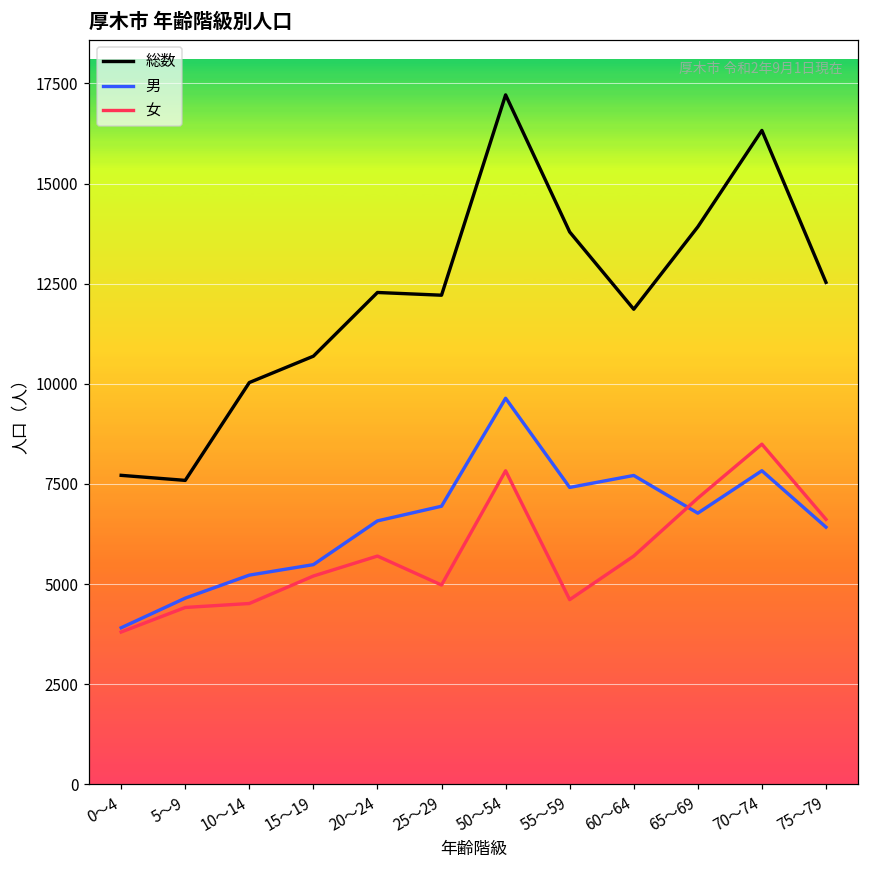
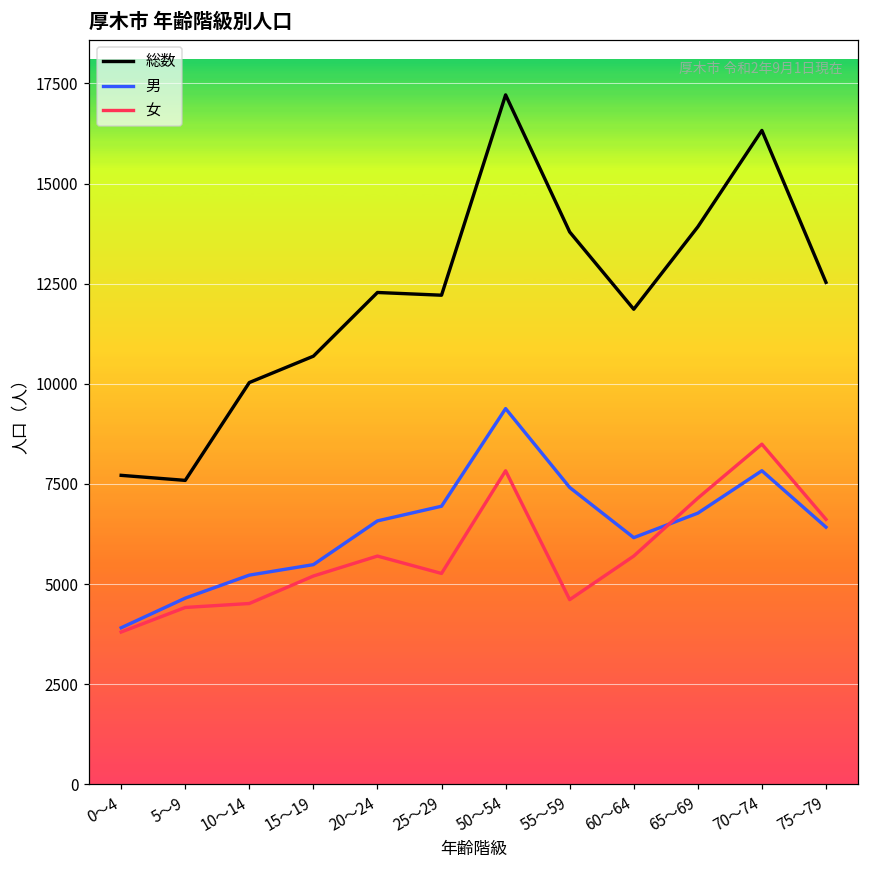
  {
    "総数": {
      "0～4": 7700,
      "5～9": 7600,
      "10～14": 10000,
      "15～19": 10700,
      "20～24": 12300,
      "25～29": 12200,
      "50～54": 17200,
      "55～59": 13800,
      "60～64": 11900,
      "65～69": 13900,
      "70～74": 16300,
      "75～79": 12500
    },
    "男": {
      "0～4": 3900,
      "5～9": 4700,
      "10～14": 5200,
      "15～19": 5500,
      "20～24": 6600,
      "25～29": 6900,
-     "50～54": 9600,
+     "50～54": 9400,
      "55～59": 7400,
-     "60～64": 7700,
+     "60～64": 6200,
      "65～69": 6800,
      "70～74": 7800,
      "75～79": 6400
    },
    "女": {
      "0～4": 3800,
      "5～9": 4400,
      "10～14": 4500,
      "15～19": 5200,
      "20～24": 5700,
-     "25～29": 5000,
+     "25～29": 5300,
      "50～54": 7800,
      "55～59": 4600,
      "60～64": 5700,
      "65～69": 7100,
      "70～74": 8500,
      "75～79": 6600
    }
  }
